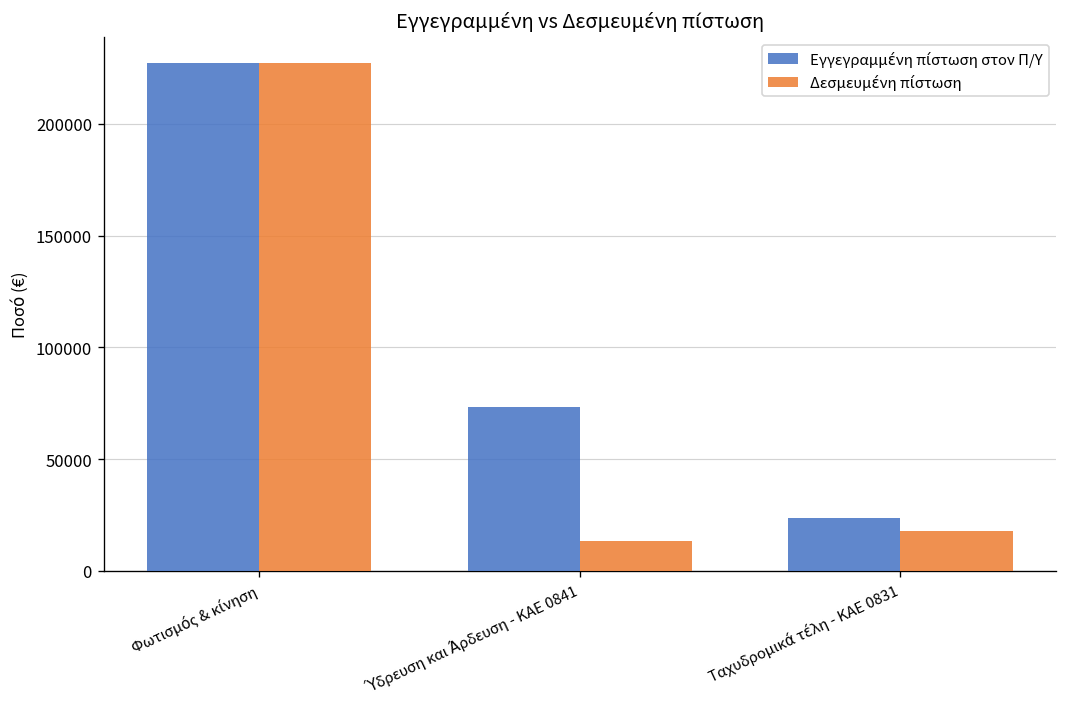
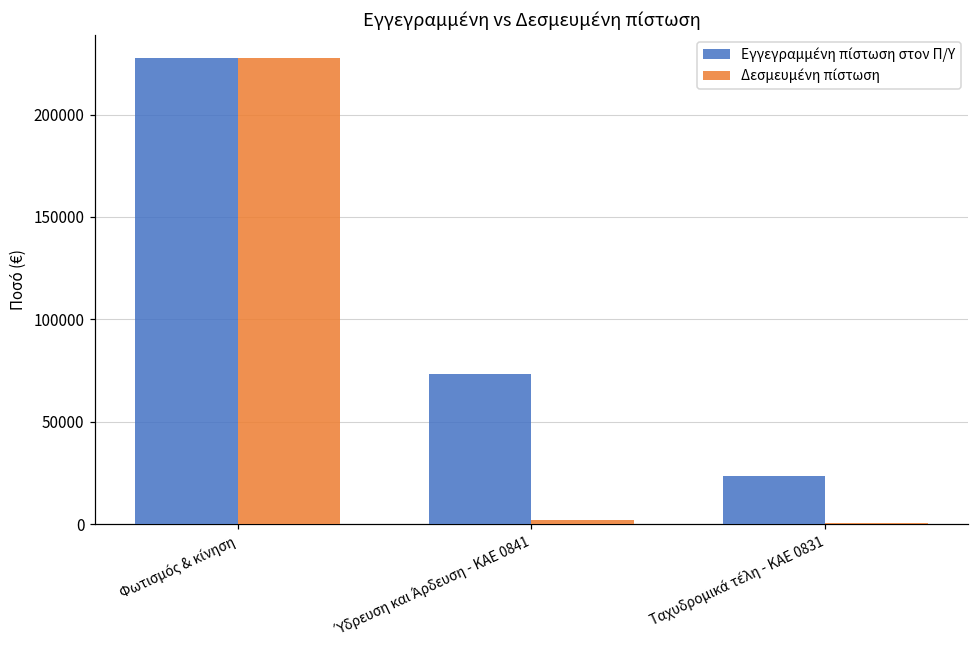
  {
    "Εγγεγραμμένη πίστωση στον Π/Υ": {
      "Φωτισμός & κίνηση": 227000,
      "Ύδρευση και Άρδευση - ΚΑΕ 0841": 73000,
      "Ταχυδρομικά τέλη - ΚΑΕ 0831": 24000
    },
    "Δεσμευμένη πίστωση": {
      "Φωτισμός & κίνηση": 227000,
-     "Ύδρευση και Άρδευση - ΚΑΕ 0841": 13000,
-     "Ταχυδρομικά τέλη - ΚΑΕ 0831": 18000
+     "Ύδρευση και Άρδευση - ΚΑΕ 0841": 2000,
+     "Ταχυδρομικά τέλη - ΚΑΕ 0831": 1000
    }
  }
